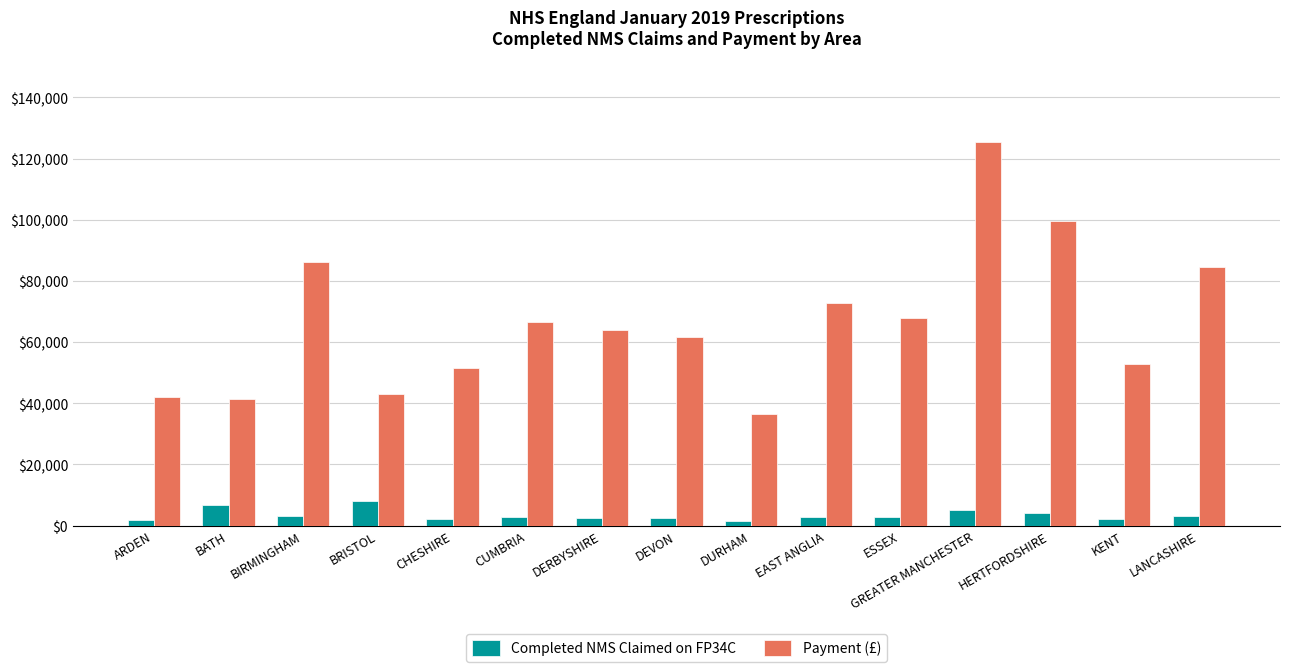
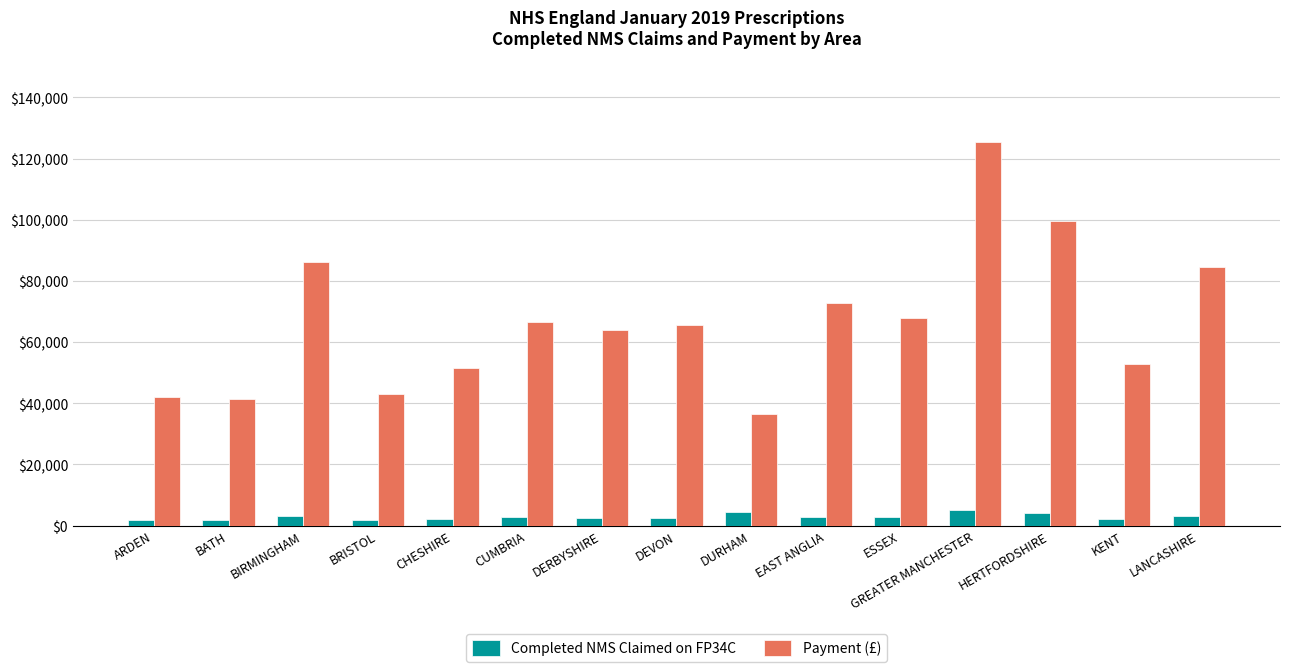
  {
    "Completed NMS Claimed on FP34C": {
      "ARDEN": "$2,000",
-     "BATH": "$7,000",
+     "BATH": "$2,000",
      "BIRMINGHAM": "$3,000",
-     "BRISTOL": "$8,000",
+     "BRISTOL": "$2,000",
      "CHESHIRE": "$2,000",
      "CUMBRIA": "$3,000",
      "DERBYSHIRE": "$3,000",
      "DEVON": "$3,000",
-     "DURHAM": "$2,000",
+     "DURHAM": "$4,000",
      "EAST ANGLIA": "$3,000",
      "ESSEX": "$3,000",
      "GREATER MANCHESTER": "$5,000",
      "HERTFORDSHIRE": "$4,000",
      "KENT": "$2,000",
      "LANCASHIRE": "$3,000"
    },
    "Payment (£)": {
      "ARDEN": "$42,000",
      "BATH": "$41,000",
      "BIRMINGHAM": "$86,000",
      "BRISTOL": "$43,000",
      "CHESHIRE": "$52,000",
      "CUMBRIA": "$66,000",
      "DERBYSHIRE": "$64,000",
-     "DEVON": "$62,000",
+     "DEVON": "$66,000",
      "DURHAM": "$37,000",
      "EAST ANGLIA": "$73,000",
      "ESSEX": "$68,000",
      "GREATER MANCHESTER": "$126,000",
      "HERTFORDSHIRE": "$100,000",
      "KENT": "$53,000",
      "LANCASHIRE": "$84,000"
    }
  }
